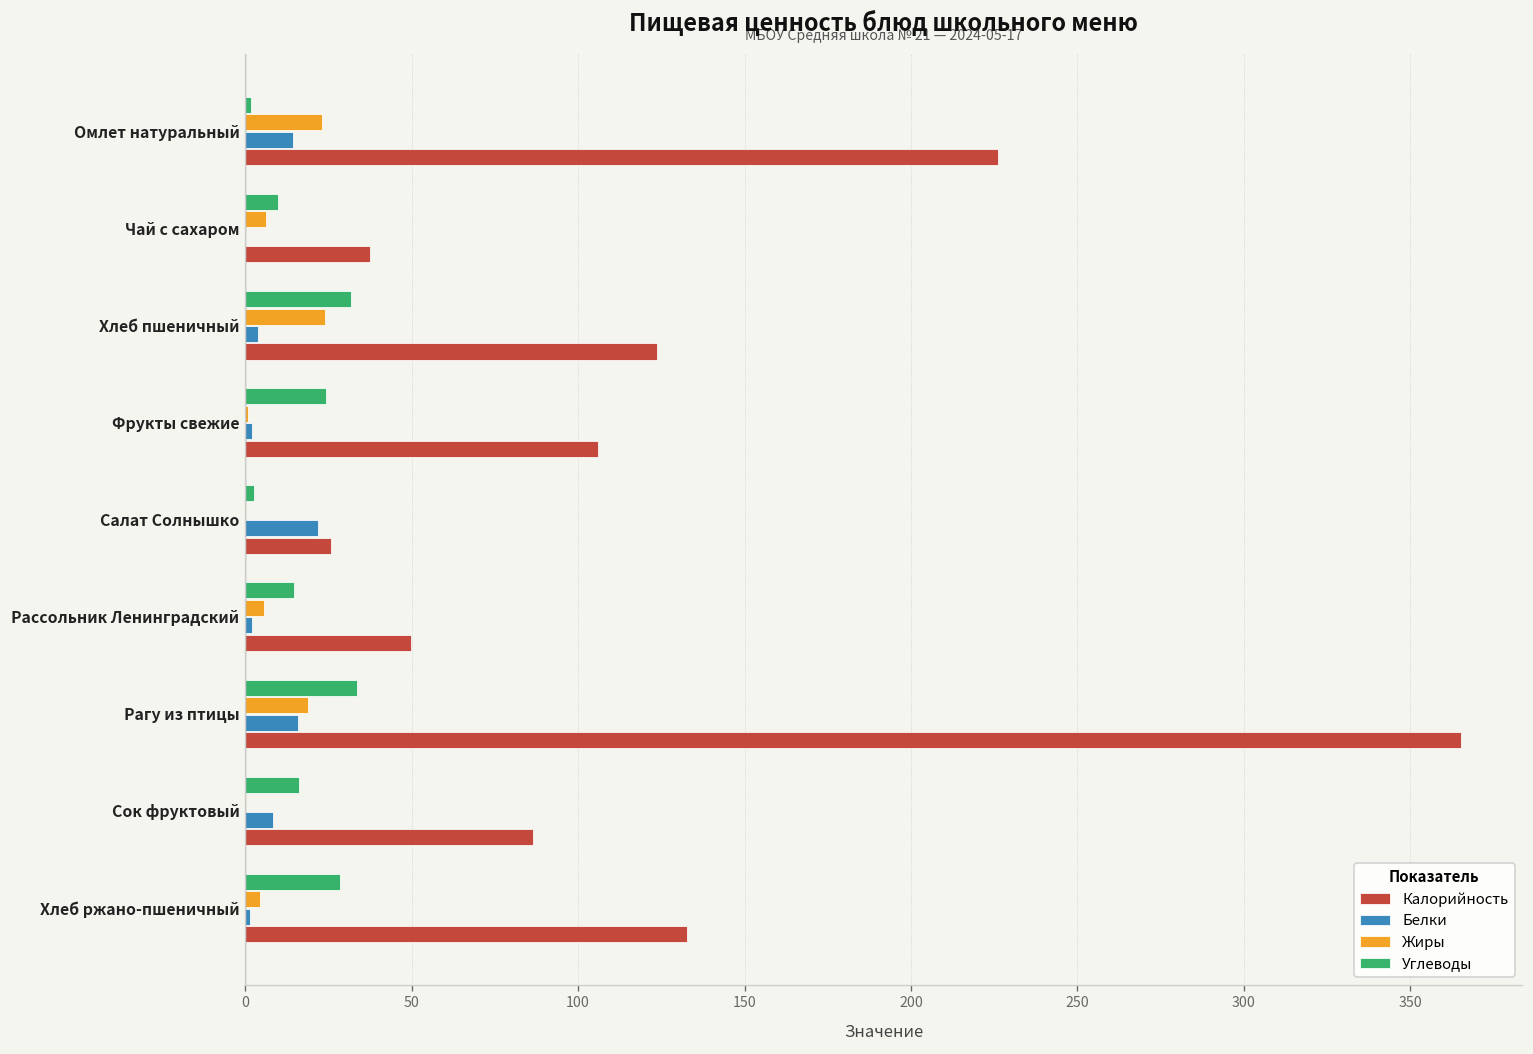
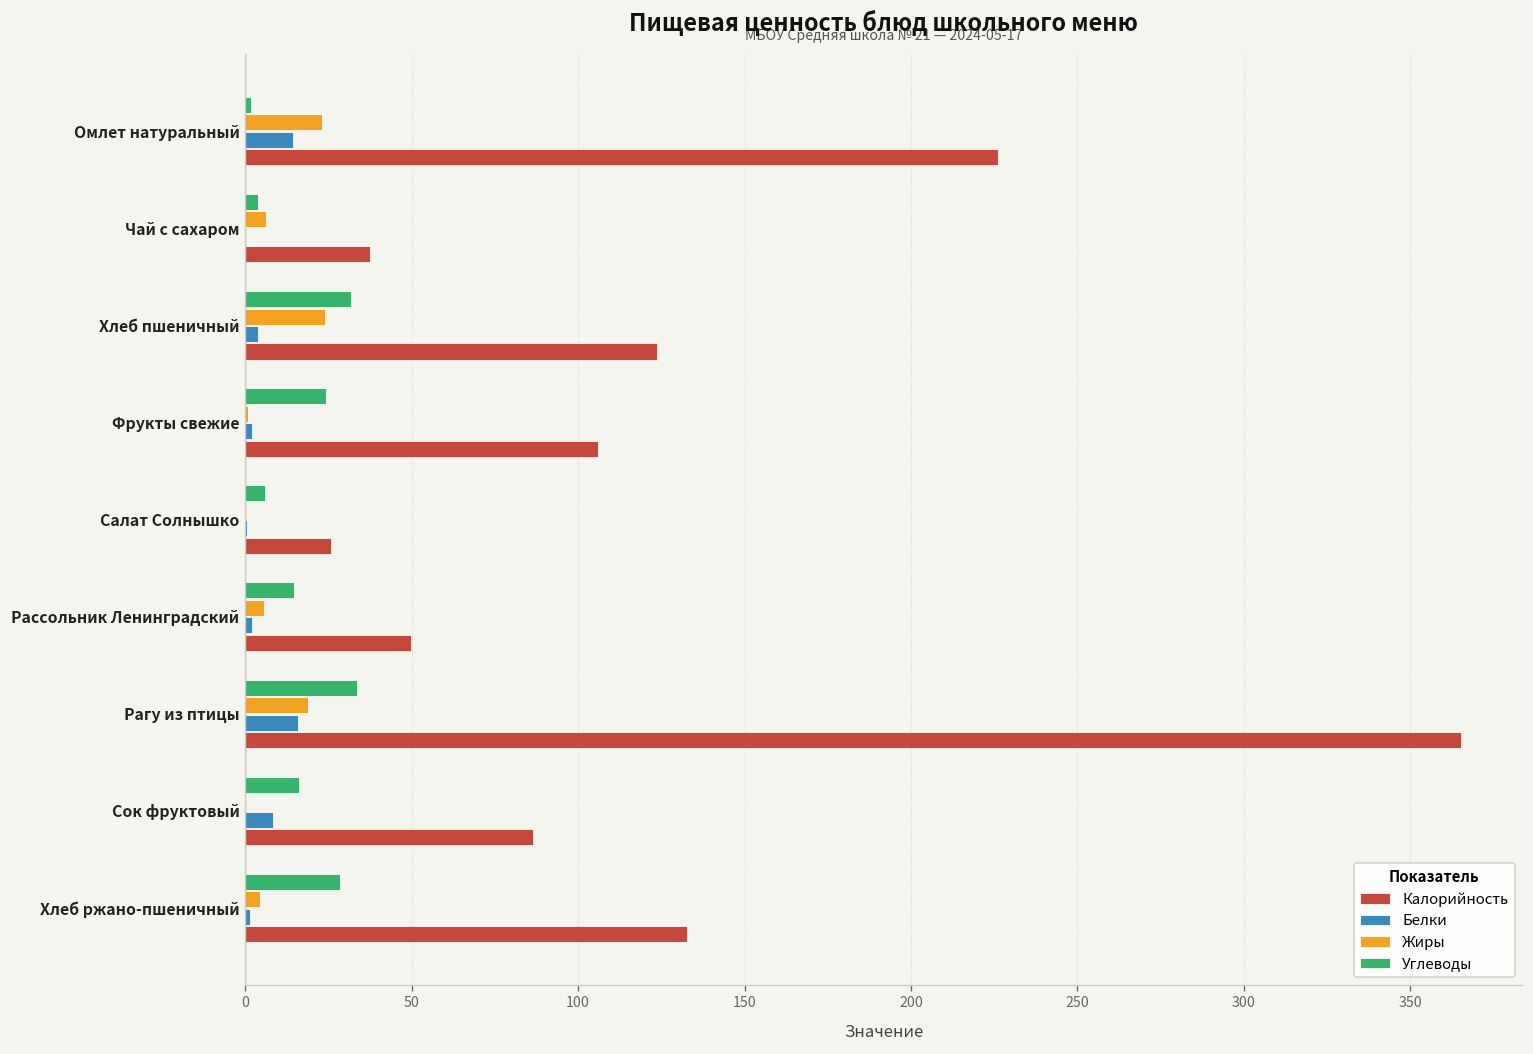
  {
    "Калорийность": {
      "Омлет натуральный": 226,
      "Чай с сахаром": 37,
      "Хлеб пшеничный": 124,
      "Фрукты свежие": 106,
      "Салат Солнышко": 26,
      "Рассольник Ленинградский": 50,
      "Рагу из птицы": 365,
      "Сок фруктовый": 86,
      "Хлеб ржано-пшеничный": 133
    },
    "Белки": {
      "Омлет натуральный": 14,
      "Хлеб пшеничный": 4,
      "Фрукты свежие": 2,
-     "Салат Солнышко": 22,
+     "Салат Солнышко": 1,
      "Рассольник Ленинградский": 2,
      "Рагу из птицы": 16,
      "Сок фруктовый": 8,
      "Хлеб ржано-пшеничный": 2
    },
    "Жиры": {
      "Омлет натуральный": 23,
      "Чай с сахаром": 6,
      "Хлеб пшеничный": 24,
      "Рассольник Ленинградский": 6,
      "Рагу из птицы": 19,
      "Хлеб ржано-пшеничный": 5
    },
    "Углеводы": {
      "Омлет натуральный": 2,
-     "Чай с сахаром": 10,
+     "Чай с сахаром": 4,
      "Хлеб пшеничный": 32,
      "Фрукты свежие": 24,
-     "Салат Солнышко": 3,
+     "Салат Солнышко": 6,
      "Рассольник Ленинградский": 15,
      "Рагу из птицы": 34,
      "Сок фруктовый": 16,
      "Хлеб ржано-пшеничный": 29
    }
  }
